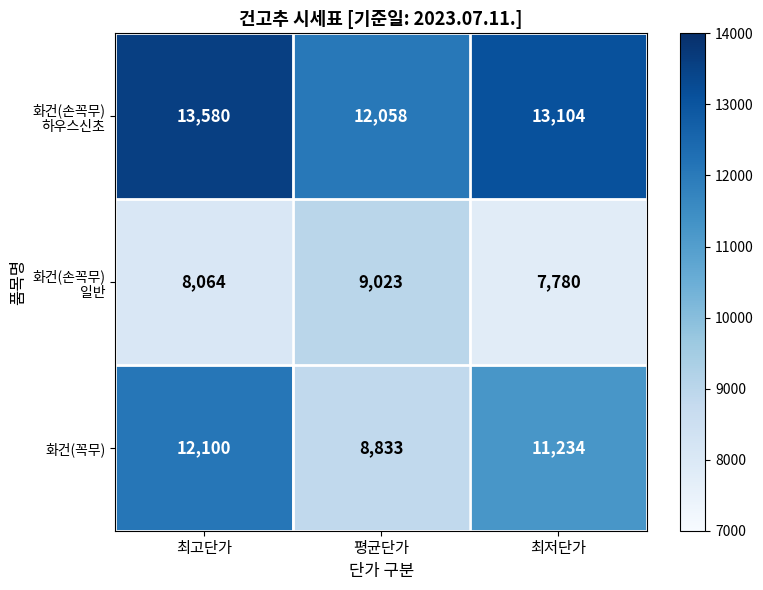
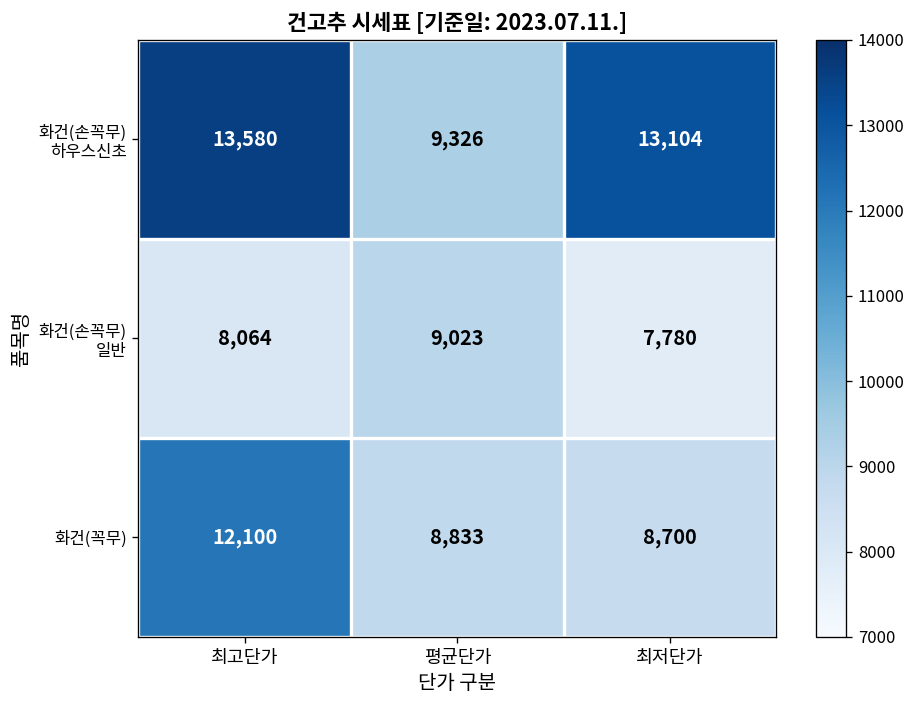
  {
    "화건(손꼭무) 하우스신초": {
      "최고단가": "13,580",
-     "평균단가": "12,058",
+     "평균단가": "9,326",
      "최저단가": "13,104"
    },
    "화건(손꼭무) 일반": {
      "최고단가": "8,064",
      "평균단가": "9,023",
      "최저단가": "7,780"
    },
    "화건(꼭무)": {
      "최고단가": "12,100",
      "평균단가": "8,833",
-     "최저단가": "11,234"
+     "최저단가": "8,700"
    }
  }
